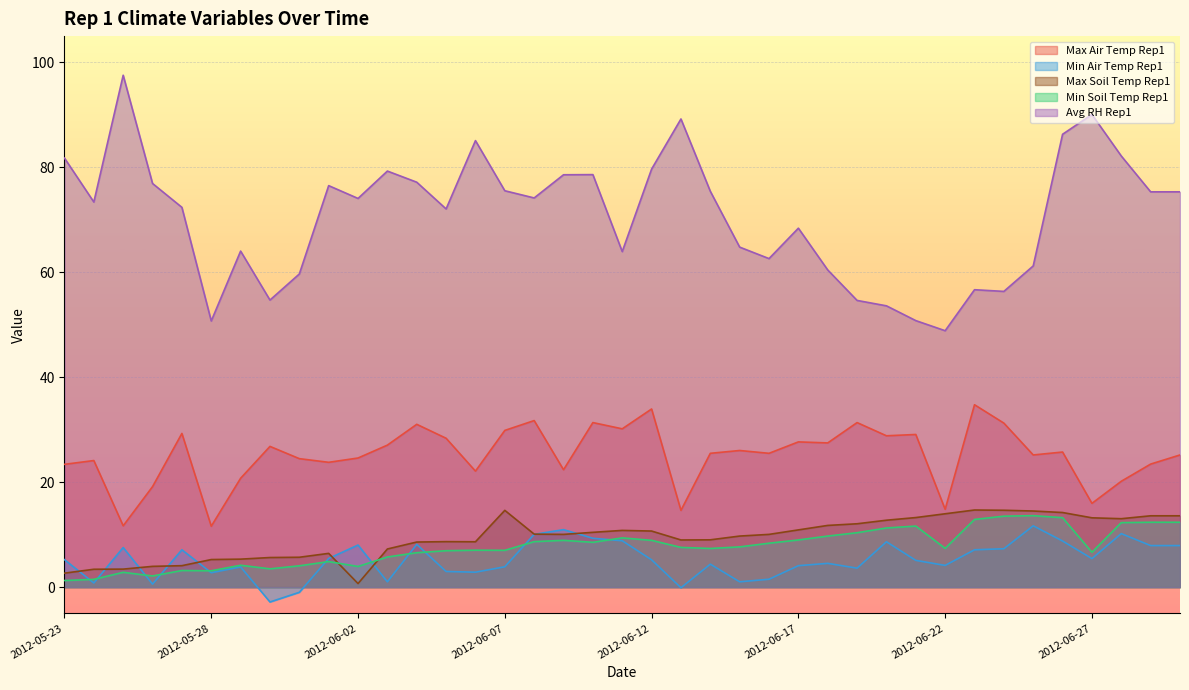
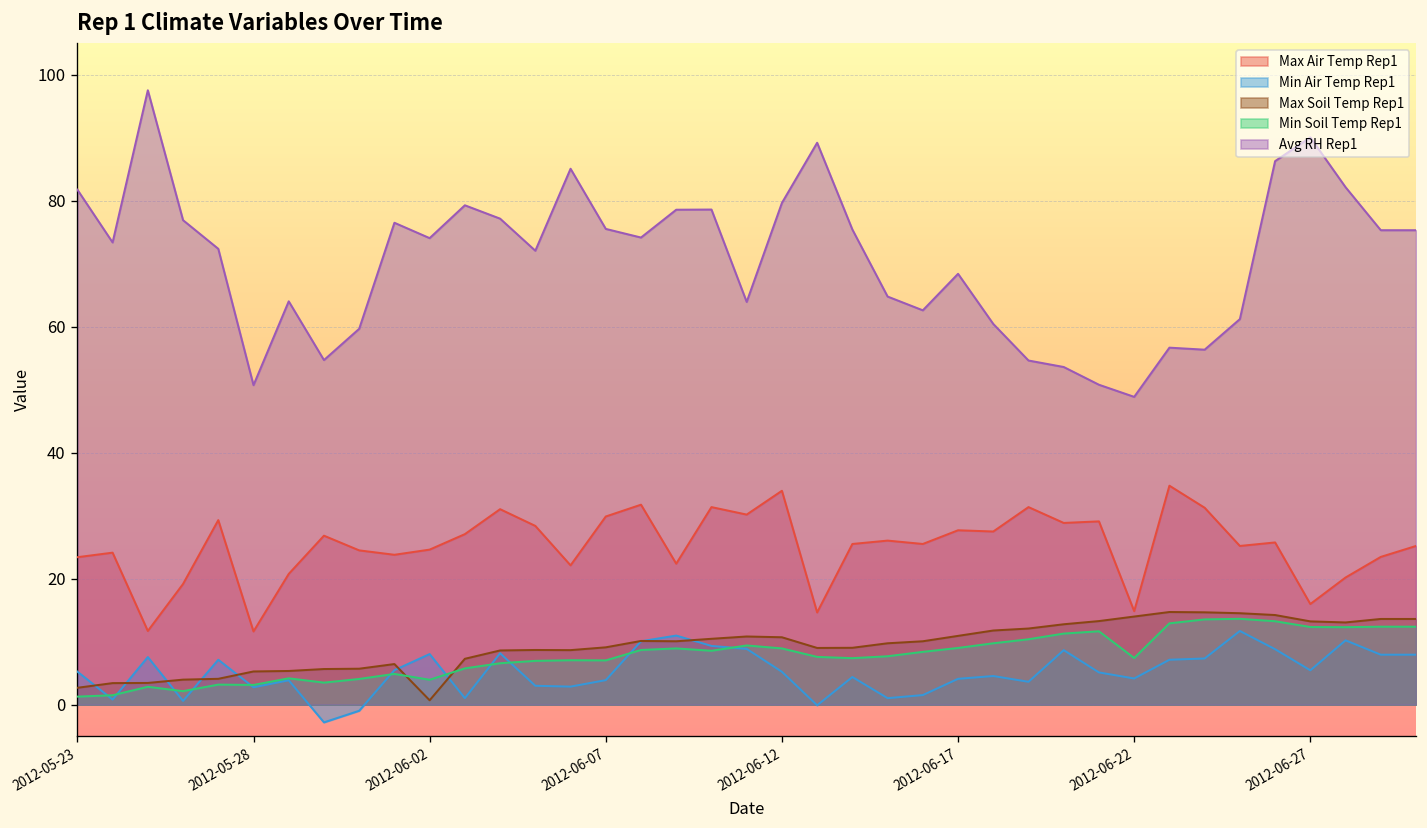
  {
    "Max Air Temp Rep1": {
      "2012-05-23": 23,
      "2012-05-28": 12,
      "2012-06-02": 25,
      "2012-06-07": 30,
      "2012-06-12": 34,
      "2012-06-17": 28,
      "2012-06-22": 15,
      "2012-06-27": 16
    },
    "Max Soil Temp Rep1": {
      "2012-05-23": 3,
      "2012-05-28": 5,
      "2012-06-02": 1,
-     "2012-06-07": 15,
+     "2012-06-07": 9,
      "2012-06-12": 11,
      "2012-06-17": 11,
      "2012-06-22": 14,
      "2012-06-27": 13
    },
    "Min Soil Temp Rep1": {
      "2012-05-23": 1,
      "2012-06-02": 4,
      "2012-06-07": 7,
      "2012-06-12": 9,
      "2012-06-17": 9,
      "2012-06-22": 7,
-     "2012-06-27": 7
+     "2012-06-27": 12
    },
    "Avg RH Rep1": {
      "2012-05-23": 82,
      "2012-05-28": 51,
      "2012-06-02": 74,
      "2012-06-07": 76,
      "2012-06-12": 80,
      "2012-06-17": 68,
      "2012-06-22": 49
    }
  }
